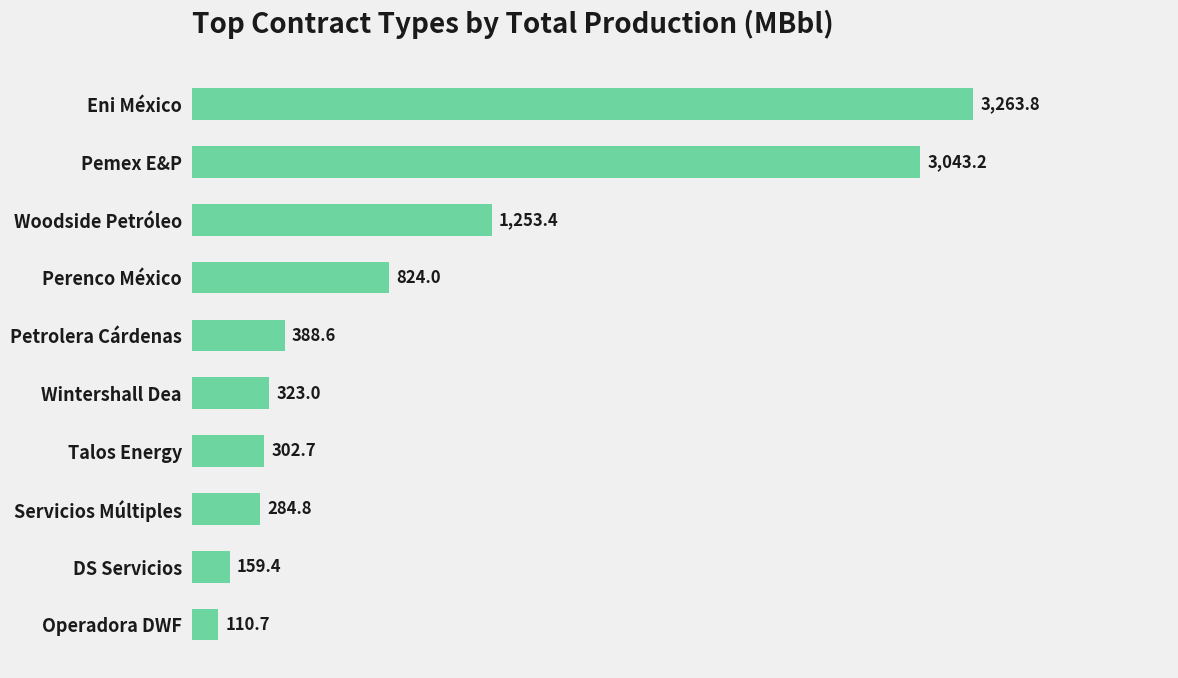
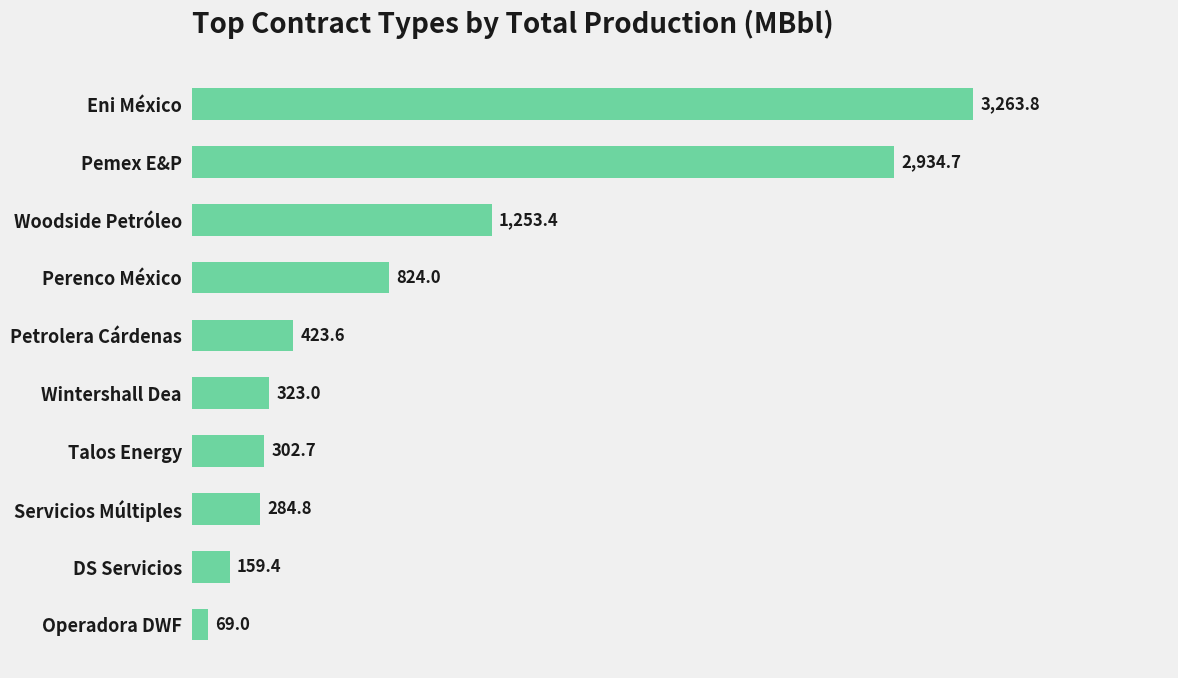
  {
    "Eni México": "3,263.8",
-   "Pemex E&P": "3,043.2",
+   "Pemex E&P": "2,934.7",
    "Woodside Petróleo": "1,253.4",
    "Perenco México": "824.0",
-   "Petrolera Cárdenas": "388.6",
+   "Petrolera Cárdenas": "423.6",
    "Wintershall Dea": "323.0",
    "Talos Energy": "302.7",
    "Servicios Múltiples": "284.8",
    "DS Servicios": "159.4",
-   "Operadora DWF": "110.7"
+   "Operadora DWF": "69.0"
  }
